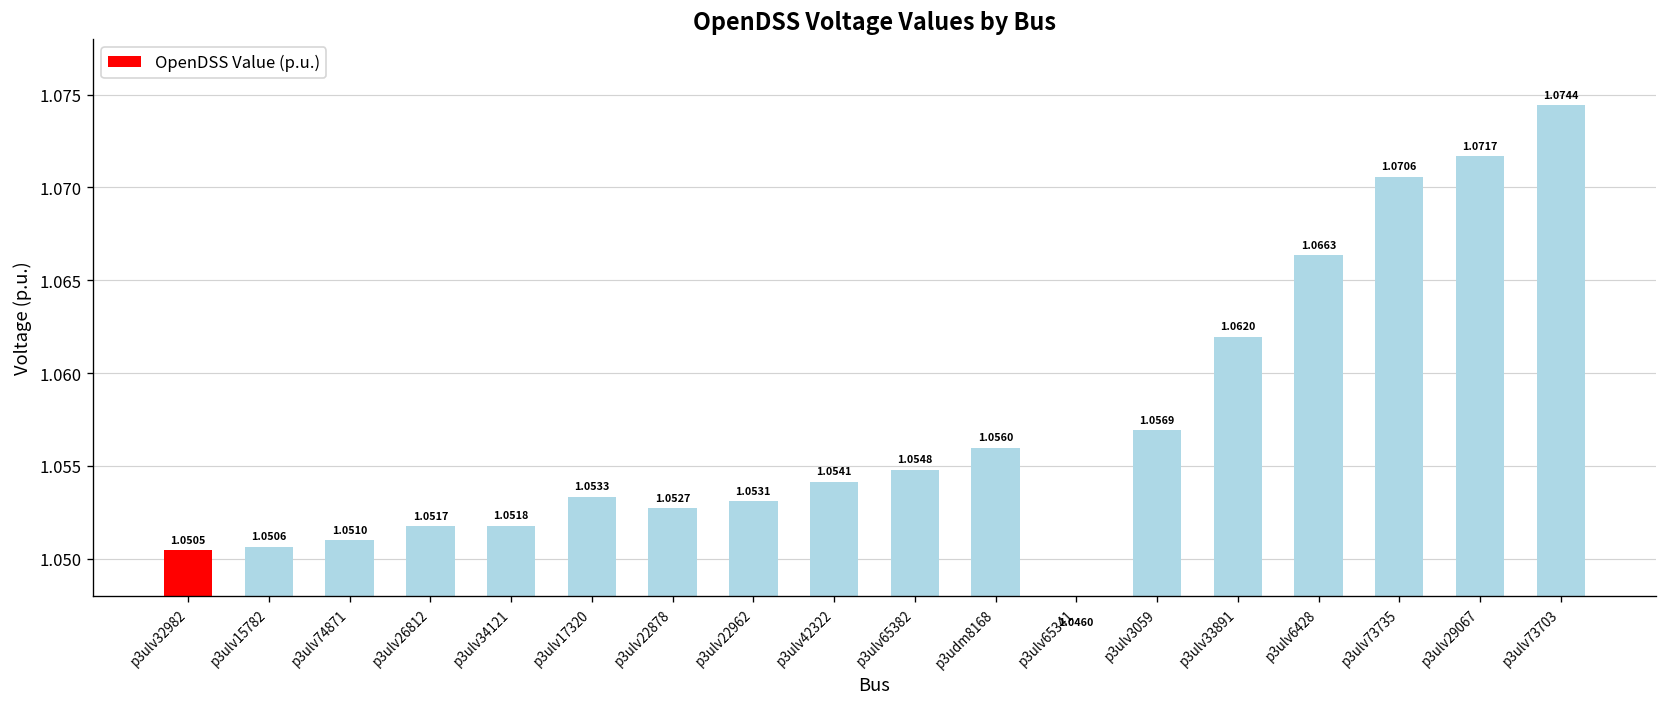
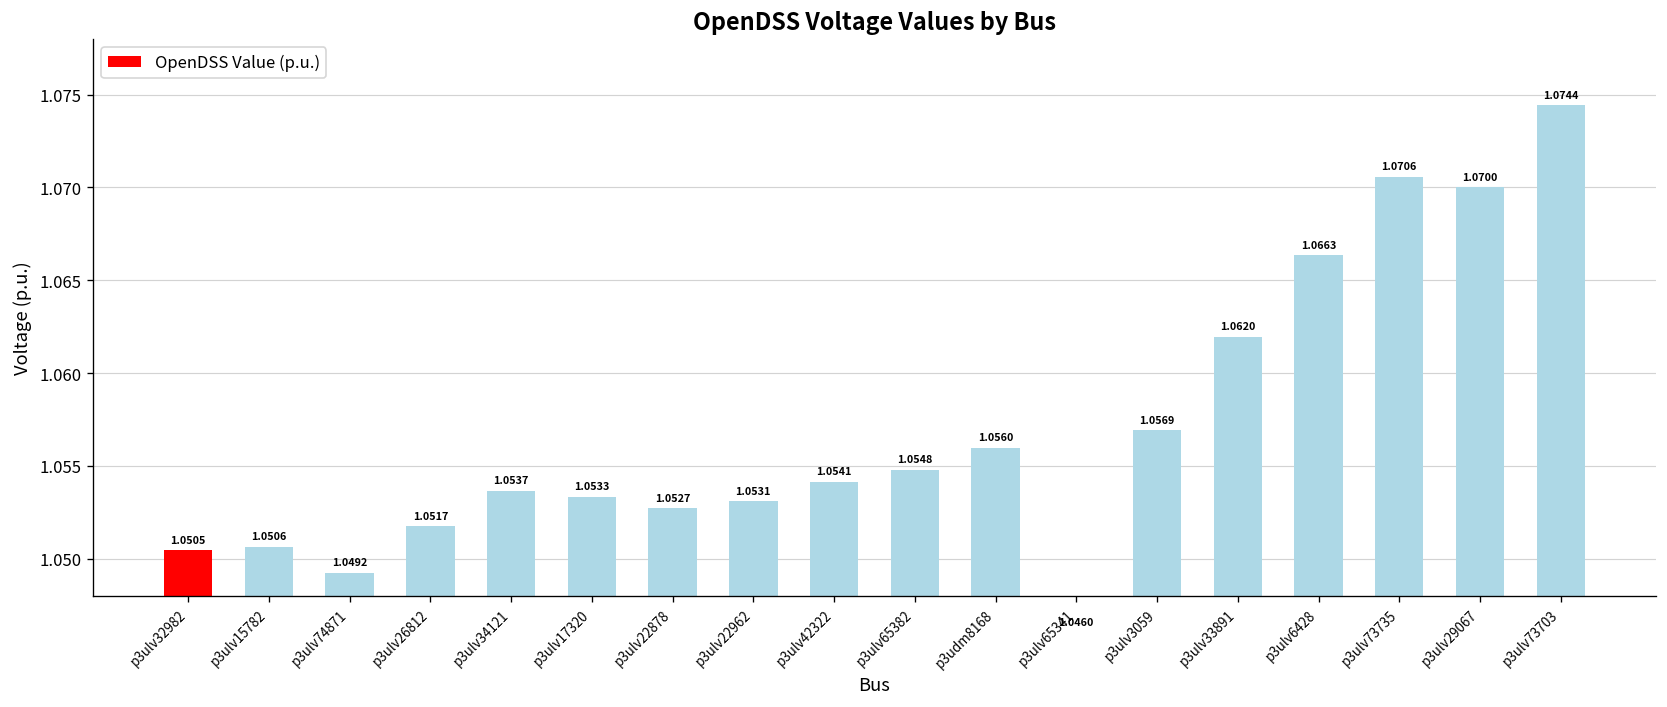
  {
    "p3ulv32982": 1.0505,
    "p3ulv15782": 1.0506,
-   "p3ulv74871": 1.0510,
+   "p3ulv74871": 1.0492,
    "p3ulv26812": 1.0517,
-   "p3ulv34121": 1.0518,
+   "p3ulv34121": 1.0537,
    "p3ulv17320": 1.0533,
    "p3ulv22878": 1.0527,
    "p3ulv22962": 1.0531,
    "p3ulv42322": 1.0541,
    "p3ulv65382": 1.0548,
    "p3udm8168": 1.0560,
    "p3ulv3059": 1.0569,
    "p3ulv33891": 1.0620,
    "p3ulv6428": 1.0663,
    "p3ulv73735": 1.0706,
-   "p3ulv29067": 1.0717,
+   "p3ulv29067": 1.0700,
    "p3ulv73703": 1.0744
  }
